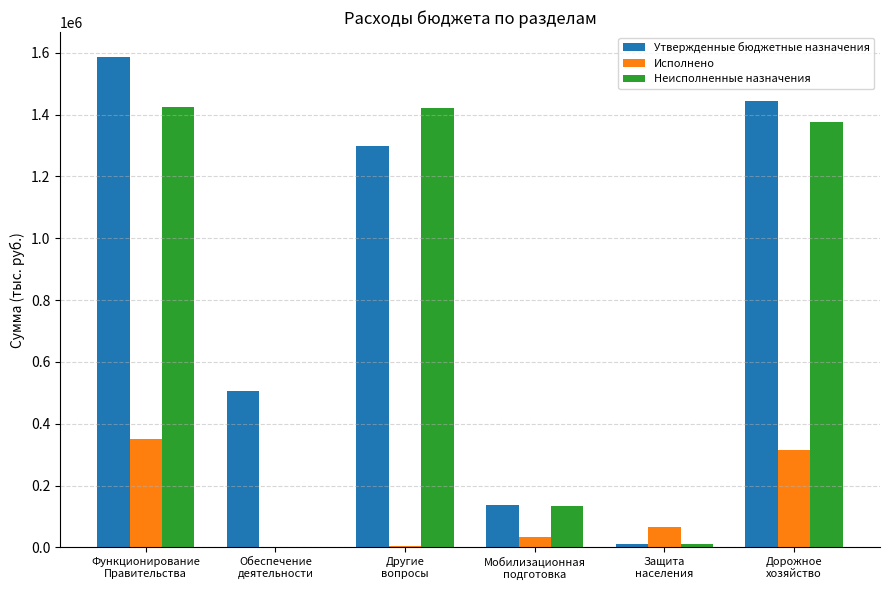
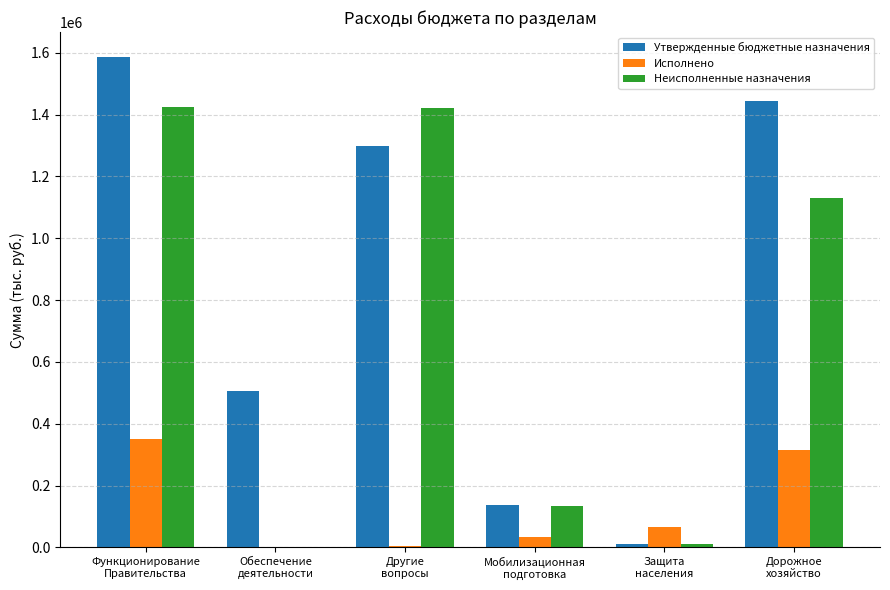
  {
    "Утвержденные бюджетные назначения": {
      "Функционирование Правительства": 1590000,
      "Обеспечение деятельности": 510000,
      "Другие вопросы": 1300000,
      "Мобилизационная подготовка": 140000,
      "Защита населения": 10000,
      "Дорожное хозяйство": 1440000
    },
    "Исполнено": {
      "Функционирование Правительства": 350000,
      "Обеспечение деятельности": 0,
      "Мобилизационная подготовка": 30000,
      "Защита населения": 70000,
      "Дорожное хозяйство": 310000
    },
    "Неисполненные назначения": {
      "Функционирование Правительства": 1430000,
      "Другие вопросы": 1420000,
      "Мобилизационная подготовка": 130000,
      "Защита населения": 10000,
-     "Дорожное хозяйство": 1380000
+     "Дорожное хозяйство": 1130000
    }
  }
